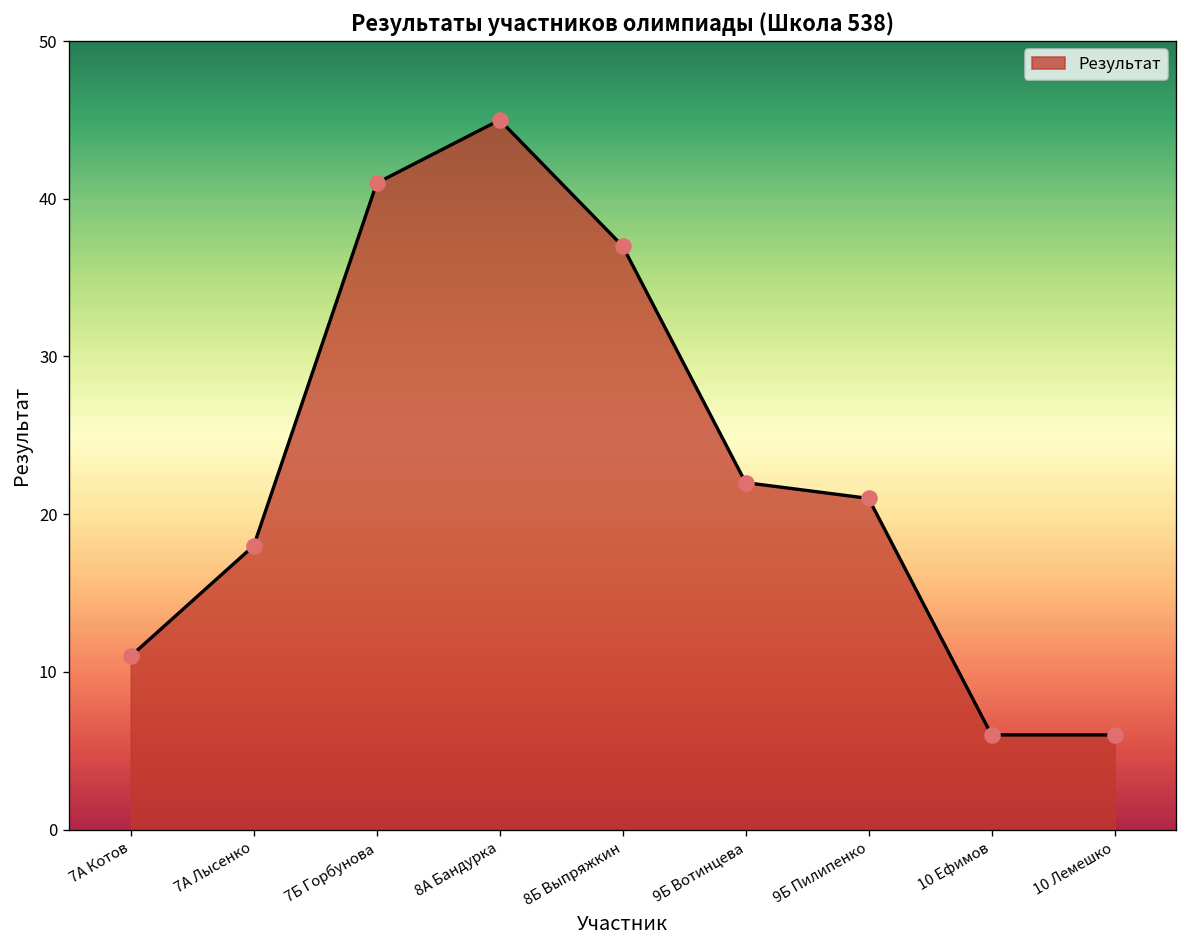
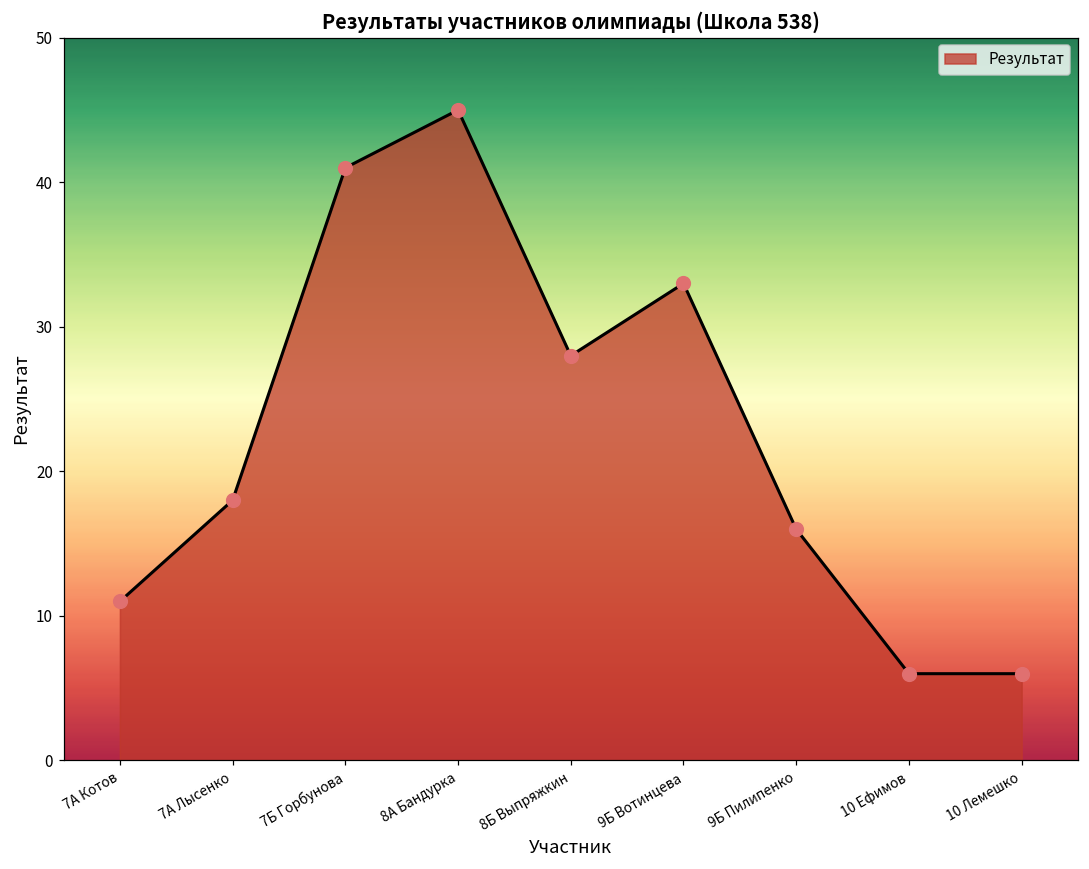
  {
    "7А Котов": 11,
    "7А Лысенко": 18,
    "7Б Горбунова": 41,
    "8А Бандурка": 45,
-   "8Б Выпряжкин": 37,
-   "9Б Вотинцева": 22,
-   "9Б Пилипенко": 21,
+   "8Б Выпряжкин": 28,
+   "9Б Вотинцева": 33,
+   "9Б Пилипенко": 16,
    "10 Ефимов": 6,
    "10 Лемешко": 6
  }
